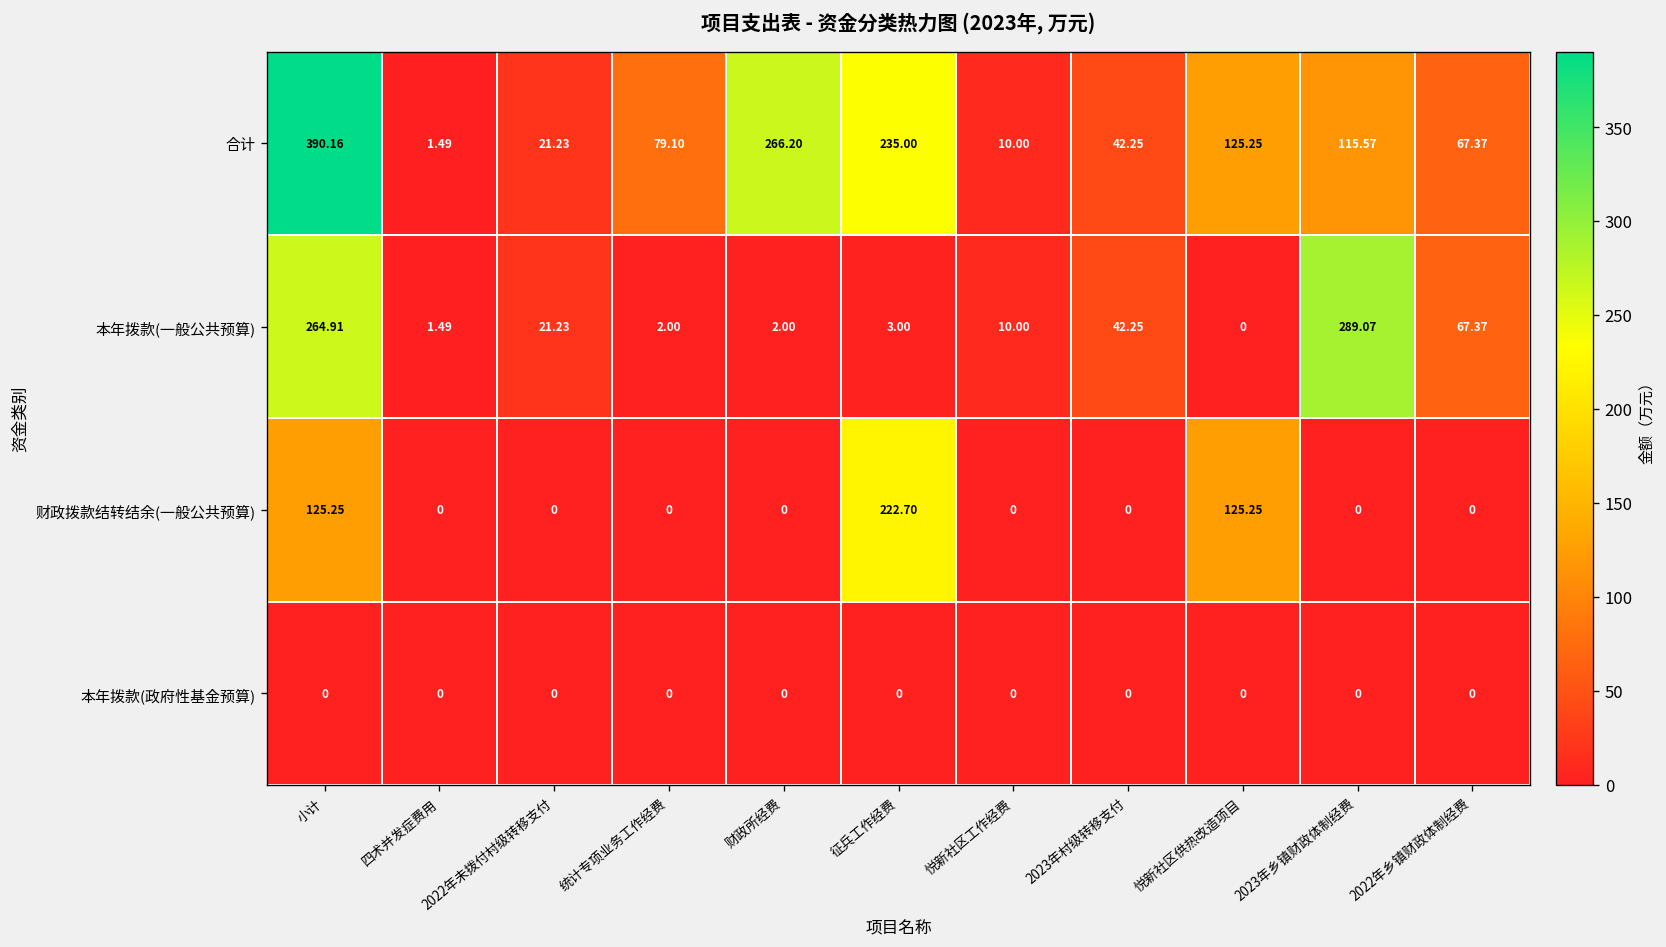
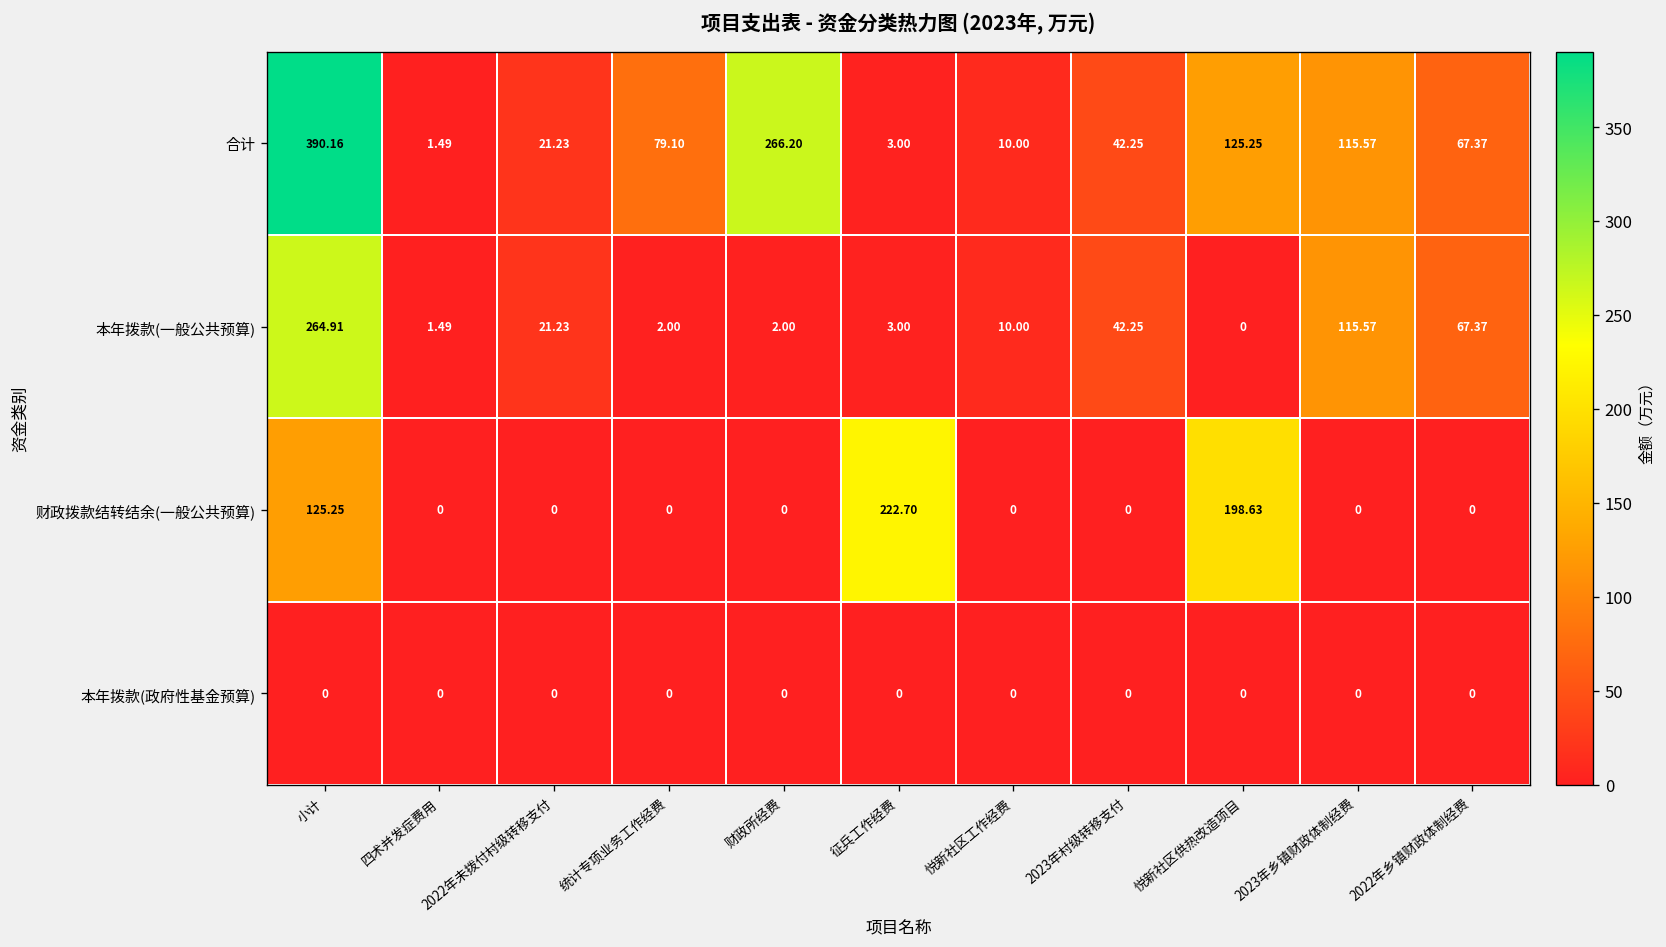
  {
    "合计": {
      "小计": 390.16,
      "四术并发症费用": 1.49,
      "2022年未拨付村级转移支付": 21.23,
      "统计专项业务工作经费": 79.10,
      "财政所经费": 266.20,
-     "征兵工作经费": 235.00,
+     "征兵工作经费": 3.00,
      "悦新社区工作经费": 10.00,
      "2023年村级转移支付": 42.25,
      "悦新社区供热改造项目": 125.25,
      "2023年乡镇财政体制经费": 115.57,
      "2022年乡镇财政体制经费": 67.37
    },
    "本年拨款(一般公共预算)": {
      "小计": 264.91,
      "四术并发症费用": 1.49,
      "2022年未拨付村级转移支付": 21.23,
      "统计专项业务工作经费": 2.00,
      "财政所经费": 2.00,
      "征兵工作经费": 3.00,
      "悦新社区工作经费": 10.00,
      "2023年村级转移支付": 42.25,
      "悦新社区供热改造项目": 0,
-     "2023年乡镇财政体制经费": 289.07,
+     "2023年乡镇财政体制经费": 115.57,
      "2022年乡镇财政体制经费": 67.37
    },
    "财政拨款结转结余(一般公共预算)": {
      "小计": 125.25,
      "四术并发症费用": 0,
      "2022年未拨付村级转移支付": 0,
      "统计专项业务工作经费": 0,
      "财政所经费": 0,
      "征兵工作经费": 222.70,
      "悦新社区工作经费": 0,
      "2023年村级转移支付": 0,
-     "悦新社区供热改造项目": 125.25,
+     "悦新社区供热改造项目": 198.63,
      "2023年乡镇财政体制经费": 0,
      "2022年乡镇财政体制经费": 0
    },
    "本年拨款(政府性基金预算)": {
      "小计": 0,
      "四术并发症费用": 0,
      "2022年未拨付村级转移支付": 0,
      "统计专项业务工作经费": 0,
      "财政所经费": 0,
      "征兵工作经费": 0,
      "悦新社区工作经费": 0,
      "2023年村级转移支付": 0,
      "悦新社区供热改造项目": 0,
      "2023年乡镇财政体制经费": 0,
      "2022年乡镇财政体制经费": 0
    }
  }
